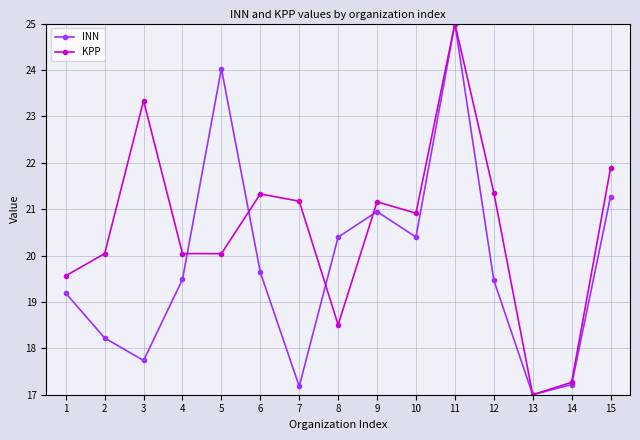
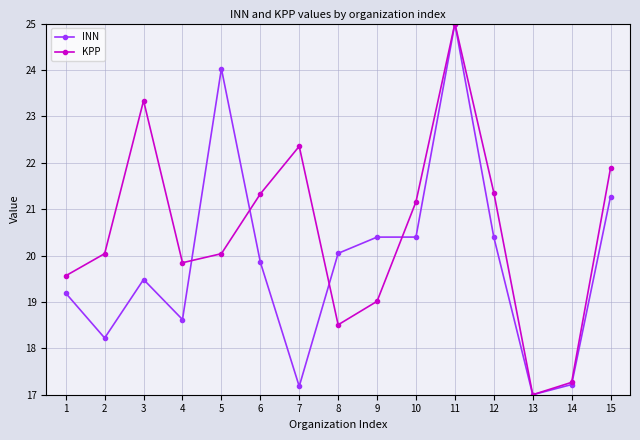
  {
    "INN": {
      "1": 19.2,
      "2": 18.2,
-     "3": 17.7,
-     "4": 19.5,
+     "3": 19.5,
+     "4": 18.6,
      "5": 24.0,
-     "6": 19.6,
+     "6": 19.9,
      "7": 17.2,
-     "8": 20.4,
-     "9": 20.9,
+     "8": 20.0,
+     "9": 20.4,
      "10": 20.4,
-     "12": 19.5,
+     "12": 20.4,
      "15": 21.3
    },
    "KPP": {
      "1": 19.6,
      "2": 20.0,
      "3": 23.3,
-     "4": 20.0,
+     "4": 19.8,
      "5": 20.0,
      "6": 21.3,
-     "7": 21.2,
+     "7": 22.4,
      "8": 18.5,
-     "9": 21.2,
-     "10": 20.9,
+     "9": 19.0,
+     "10": 21.2,
      "12": 21.4,
      "15": 21.9
    }
  }
